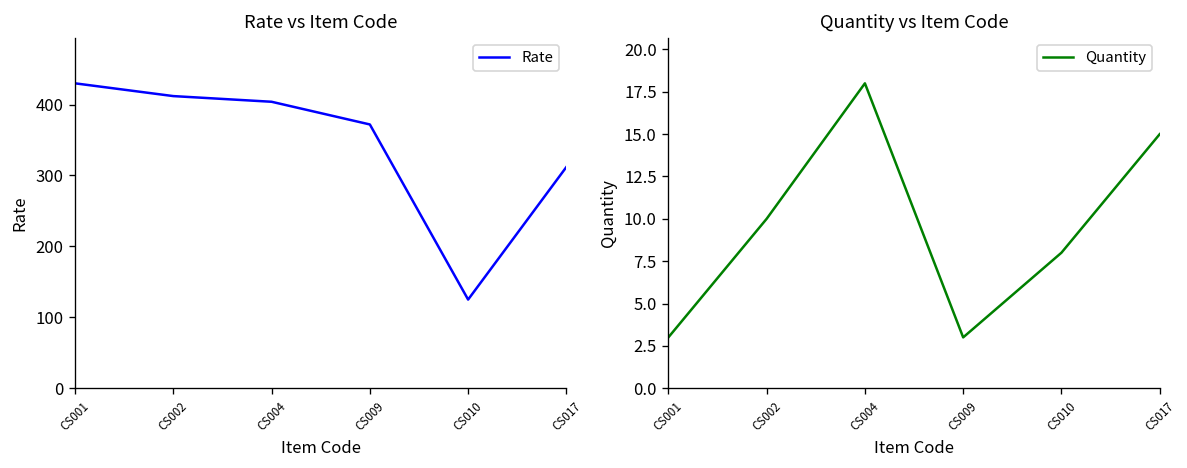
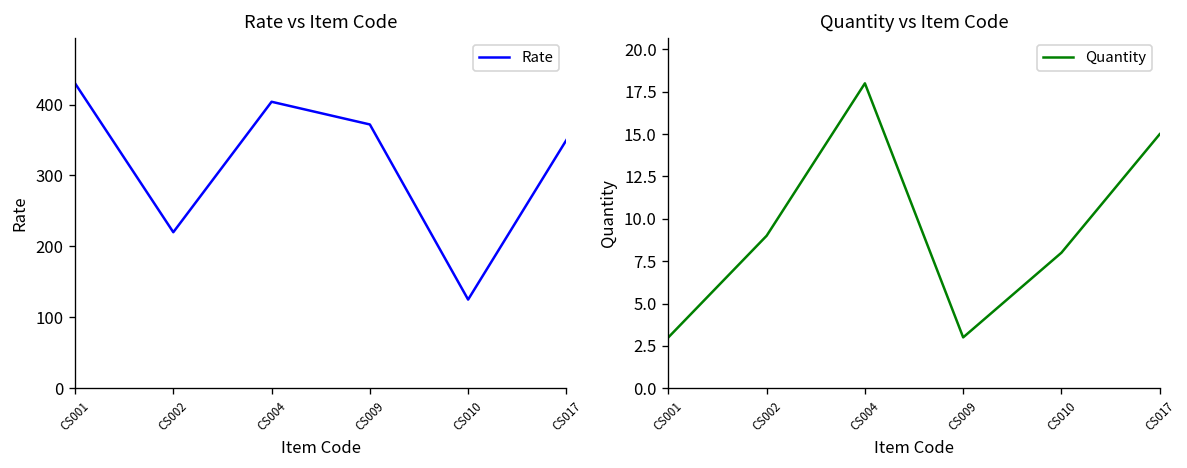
  {
    "Rate vs Item Code": {
      "CS001": 430,
-     "CS002": 410,
+     "CS002": 220,
      "CS004": 400,
      "CS009": 370,
      "CS010": 130,
-     "CS017": 310
+     "CS017": 350
    },
    "Quantity vs Item Code": {
      "CS001": 3,
-     "CS002": 10,
+     "CS002": 9,
      "CS004": 18,
      "CS009": 3,
      "CS010": 8,
      "CS017": 15
    }
  }
